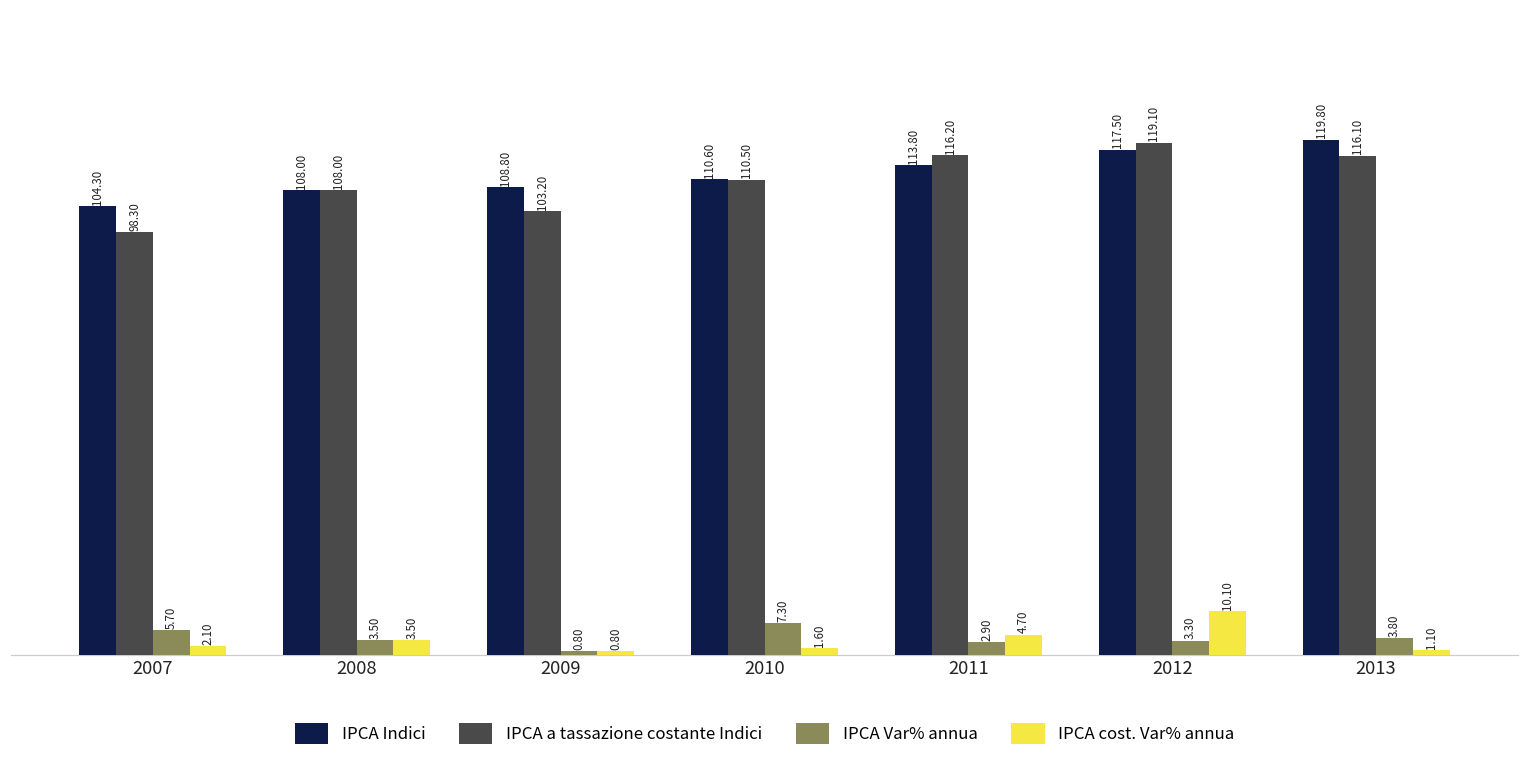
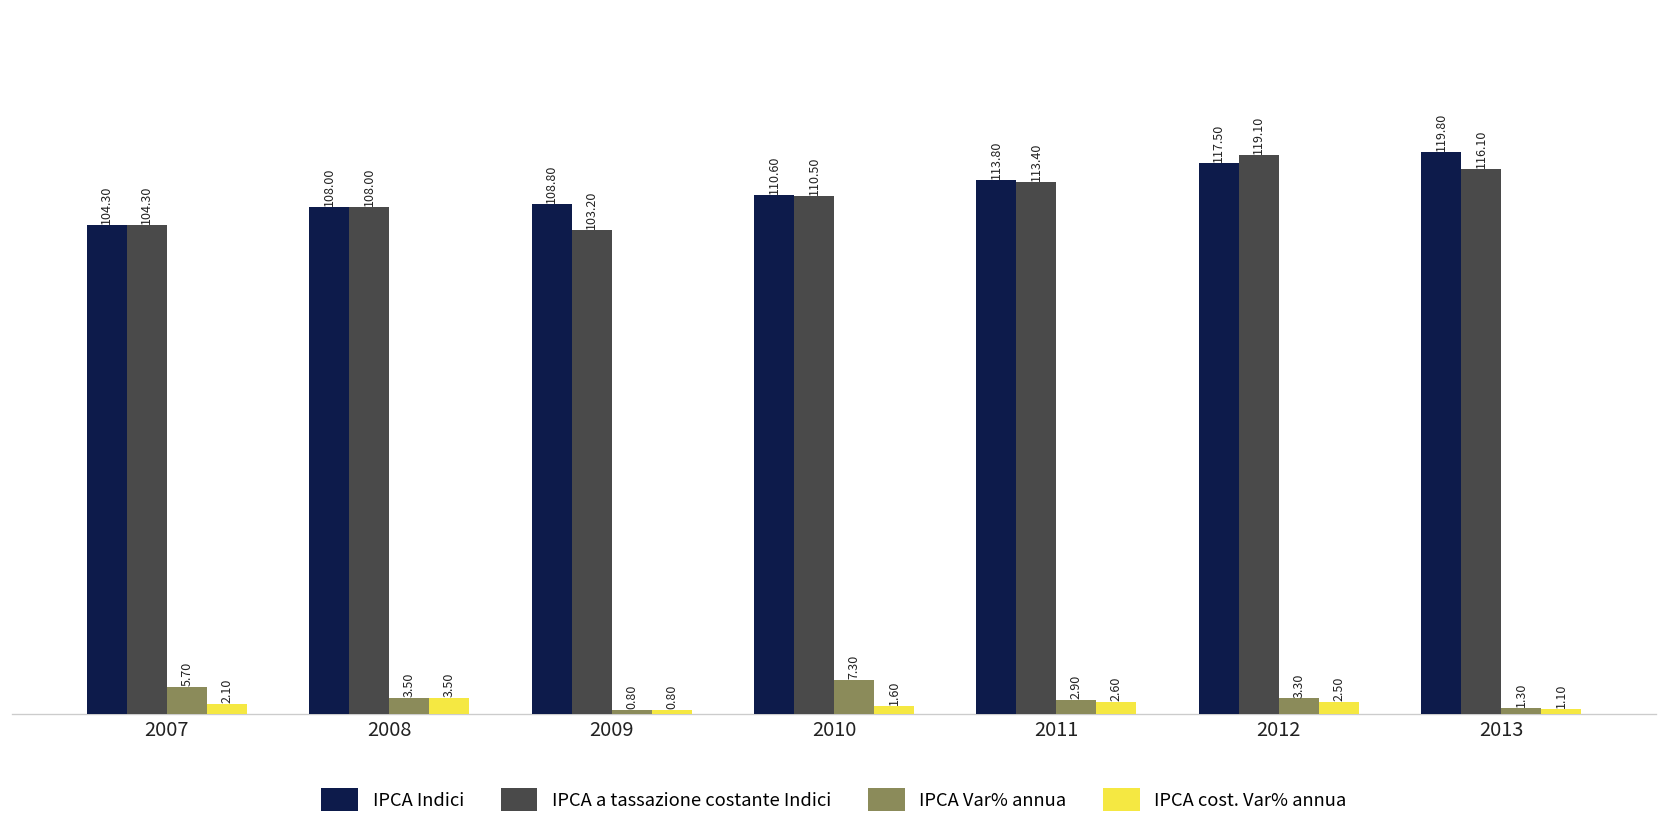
  {
    "IPCA Indici": {
      "2007": 104.30,
      "2008": 108.00,
      "2009": 108.80,
      "2010": 110.60,
      "2011": 113.80,
      "2012": 117.50,
      "2013": 119.80
    },
    "IPCA a tassazione costante Indici": {
-     "2007": 98.30,
+     "2007": 104.30,
      "2008": 108.00,
      "2009": 103.20,
      "2010": 110.50,
-     "2011": 116.20,
+     "2011": 113.40,
      "2012": 119.10,
      "2013": 116.10
    },
    "IPCA Var% annua": {
      "2007": 5.70,
      "2008": 3.50,
      "2009": 0.80,
      "2010": 7.30,
      "2011": 2.90,
      "2012": 3.30,
-     "2013": 3.80
+     "2013": 1.30
    },
    "IPCA cost. Var% annua": {
      "2007": 2.10,
      "2008": 3.50,
      "2009": 0.80,
      "2010": 1.60,
-     "2011": 4.70,
-     "2012": 10.10,
+     "2011": 2.60,
+     "2012": 2.50,
      "2013": 1.10
    }
  }
